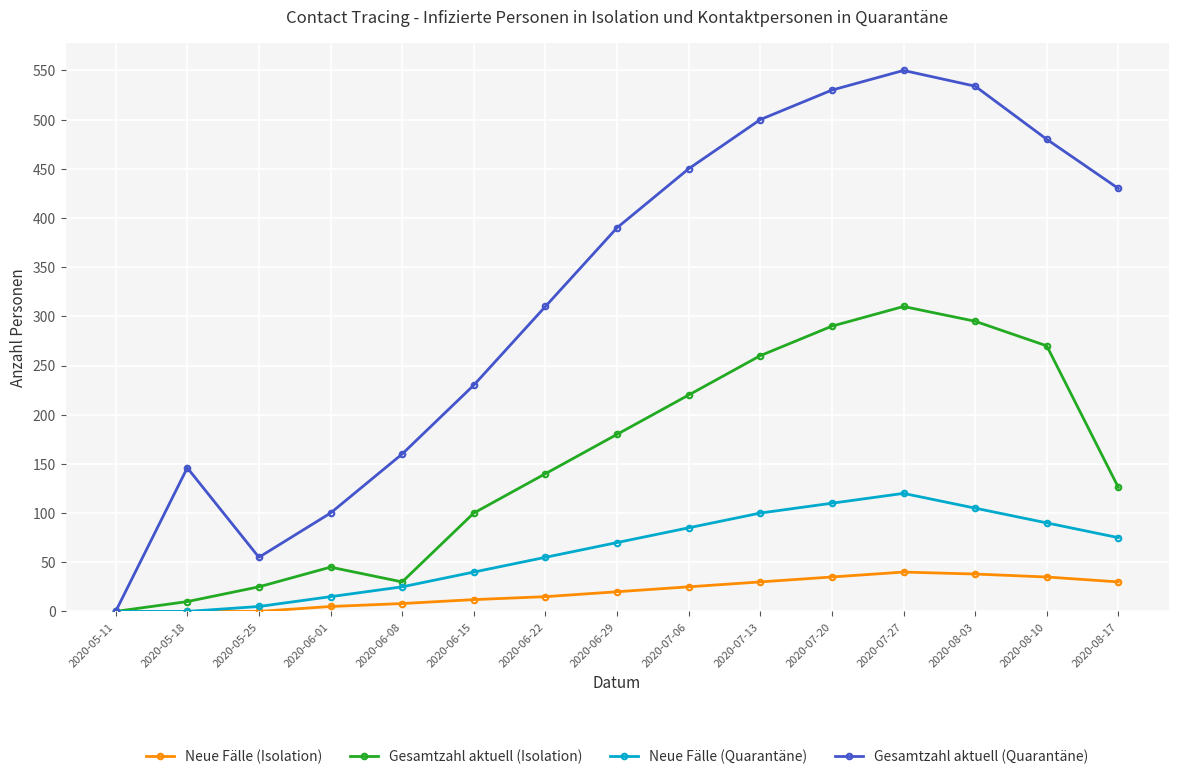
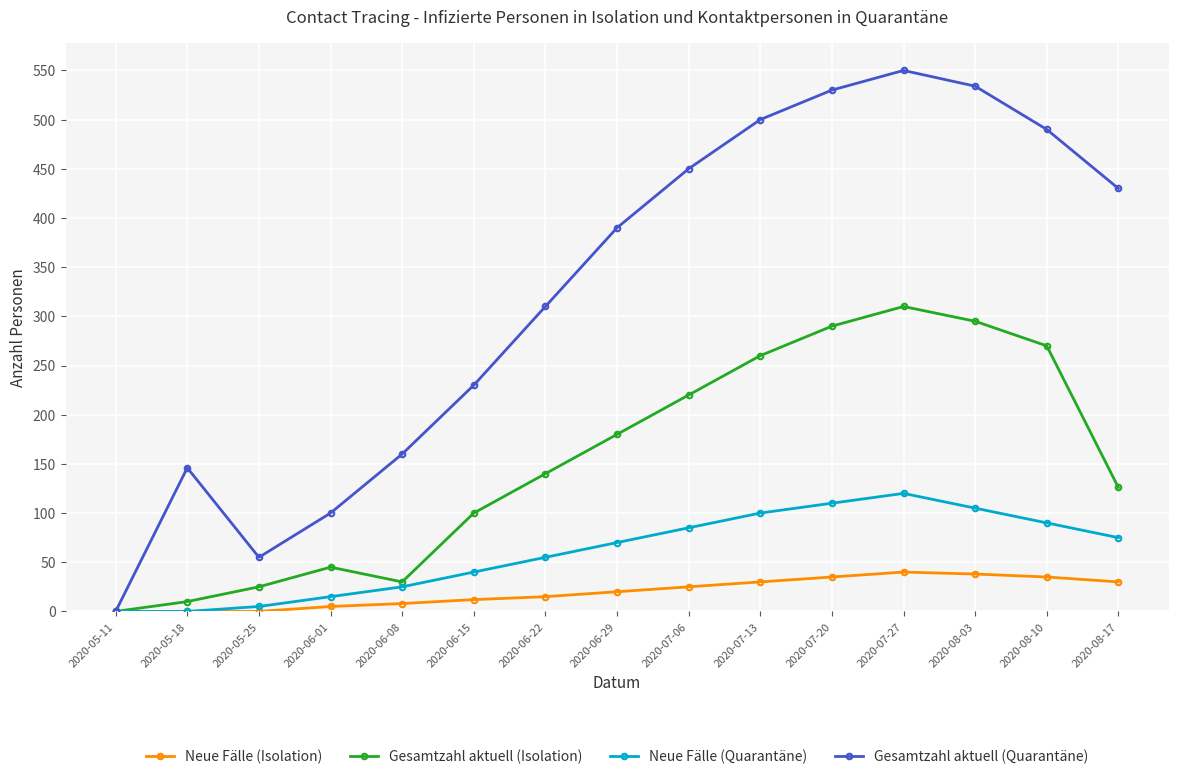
  {
    "Neue Fälle (Isolation)": {
      "2020-05-25": 0,
      "2020-06-01": 10,
      "2020-06-08": 10,
      "2020-06-15": 10,
      "2020-06-22": 20,
      "2020-06-29": 20,
      "2020-07-06": 30,
      "2020-07-13": 30,
      "2020-07-20": 40,
      "2020-07-27": 40,
      "2020-08-03": 40,
      "2020-08-10": 40,
      "2020-08-17": 30
    },
    "Gesamtzahl aktuell (Isolation)": {
      "2020-05-18": 10,
      "2020-05-25": 30,
      "2020-06-01": 50,
      "2020-06-08": 30,
      "2020-06-15": 100,
      "2020-06-22": 140,
      "2020-06-29": 180,
      "2020-07-06": 220,
      "2020-07-13": 260,
      "2020-07-20": 290,
      "2020-07-27": 310,
      "2020-08-03": 300,
      "2020-08-10": 270,
      "2020-08-17": 130
    },
    "Neue Fälle (Quarantäne)": {
      "2020-05-25": 10,
      "2020-06-01": 20,
      "2020-06-08": 30,
      "2020-06-15": 40,
      "2020-06-22": 60,
      "2020-06-29": 70,
      "2020-07-06": 90,
      "2020-07-13": 100,
      "2020-07-20": 110,
      "2020-07-27": 120,
      "2020-08-03": 110,
      "2020-08-10": 90,
      "2020-08-17": 80
    },
    "Gesamtzahl aktuell (Quarantäne)": {
      "2020-05-18": 150,
      "2020-05-25": 60,
      "2020-06-01": 100,
      "2020-06-08": 160,
      "2020-06-15": 230,
      "2020-06-22": 310,
      "2020-06-29": 390,
      "2020-07-06": 450,
      "2020-07-13": 500,
      "2020-07-20": 530,
      "2020-07-27": 550,
      "2020-08-03": 530,
-     "2020-08-10": 480,
+     "2020-08-10": 490,
      "2020-08-17": 430
    }
  }
